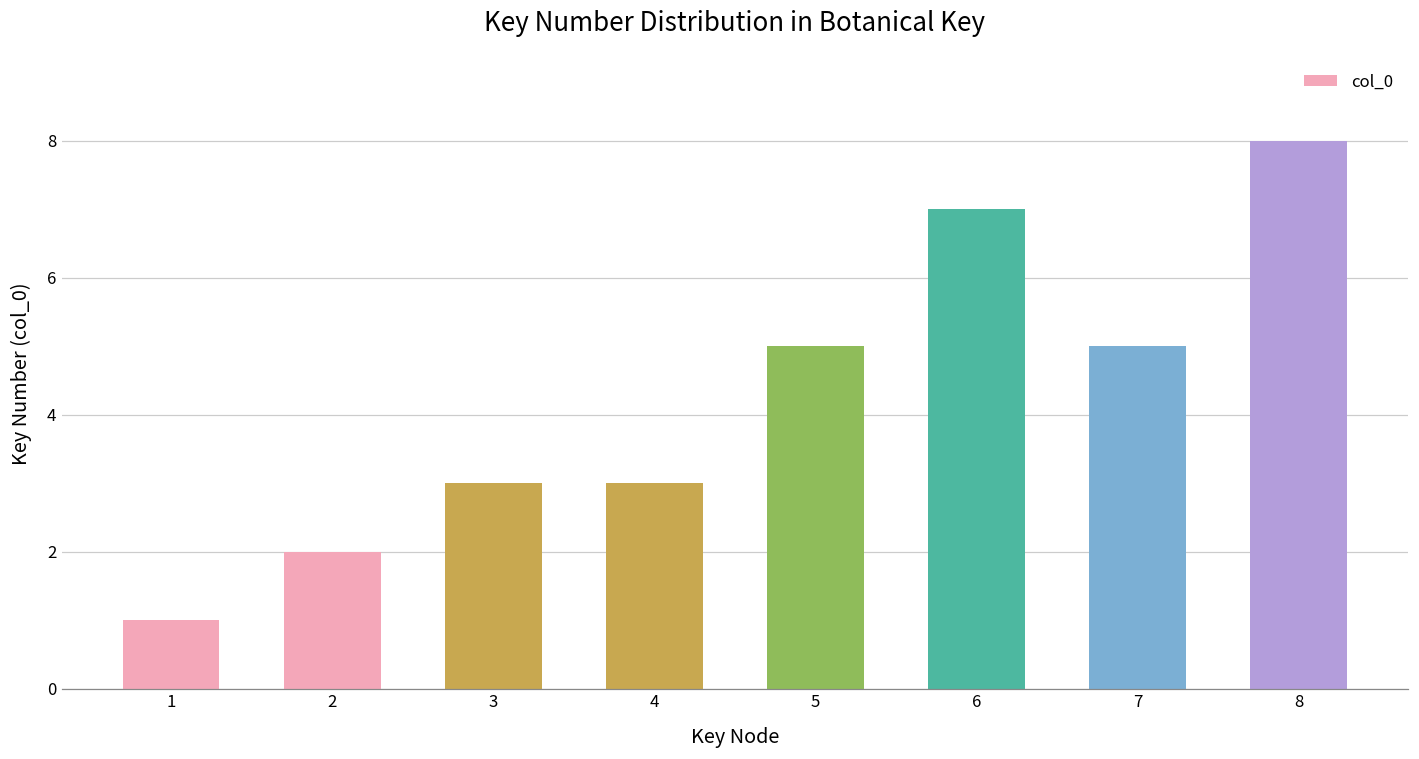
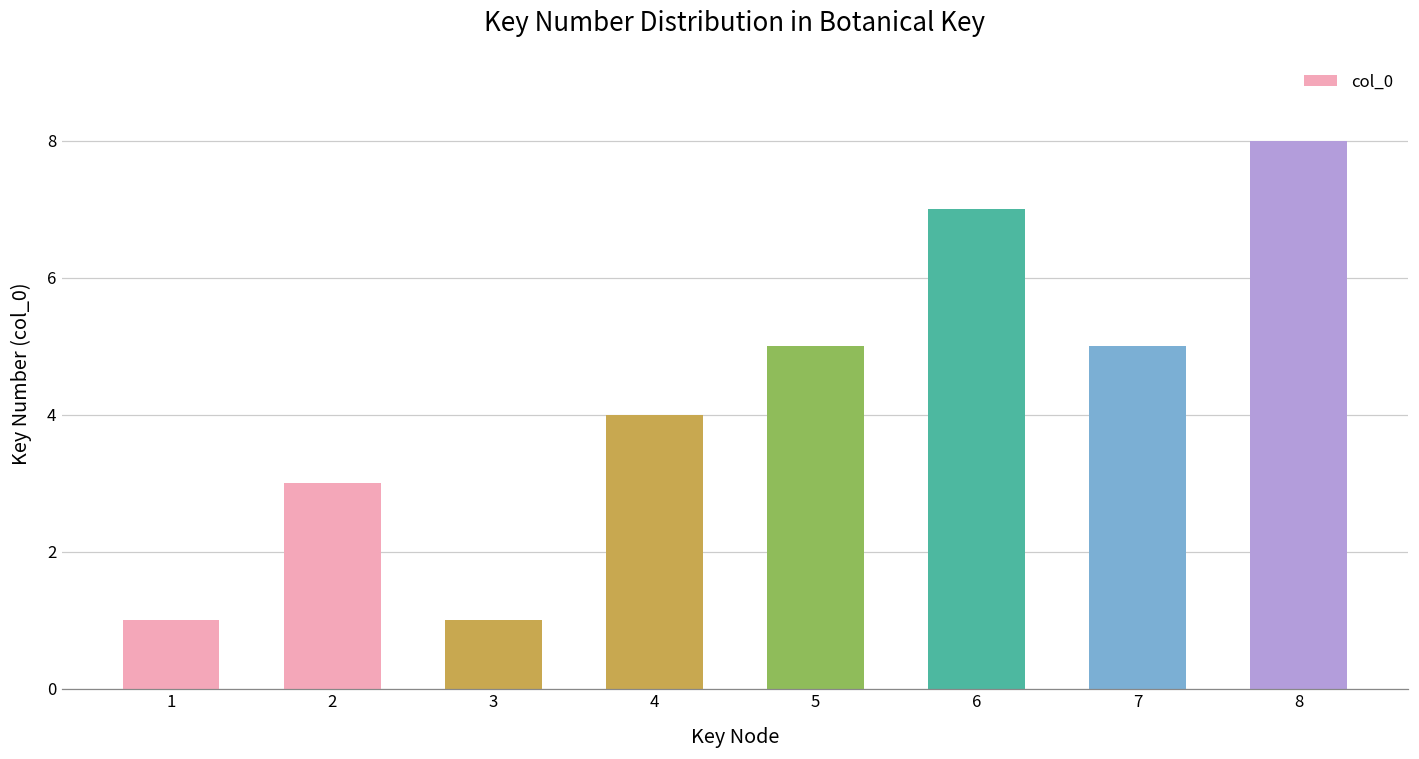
  {
    "1": 1,
-   "2": 2,
-   "3": 3,
-   "4": 3,
+   "2": 3,
+   "3": 1,
+   "4": 4,
    "5": 5,
    "6": 7,
    "7": 5,
    "8": 8
  }
